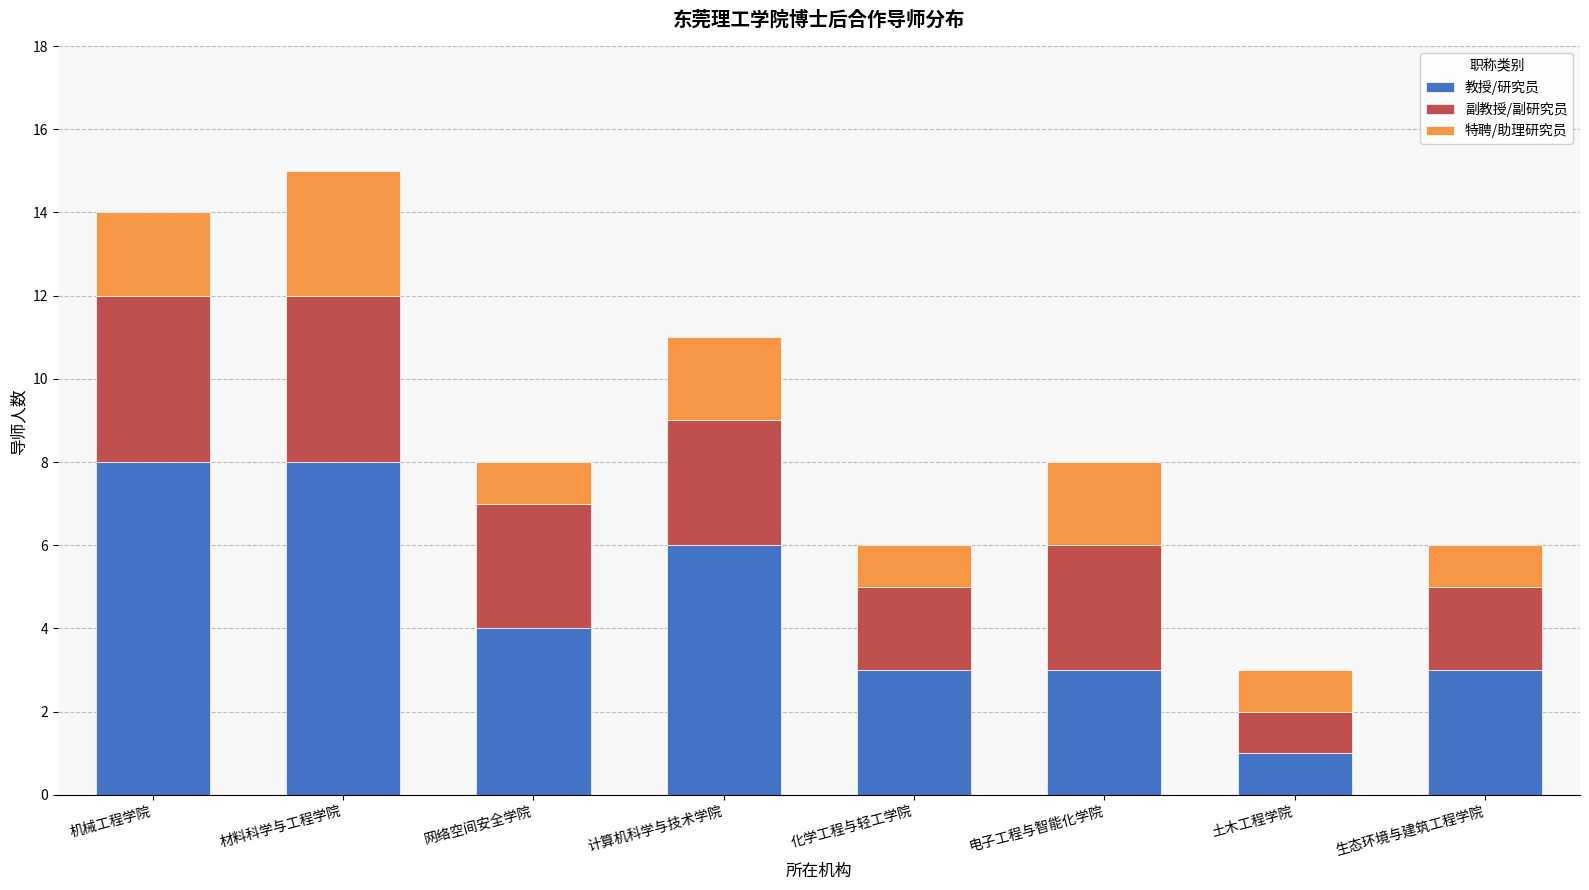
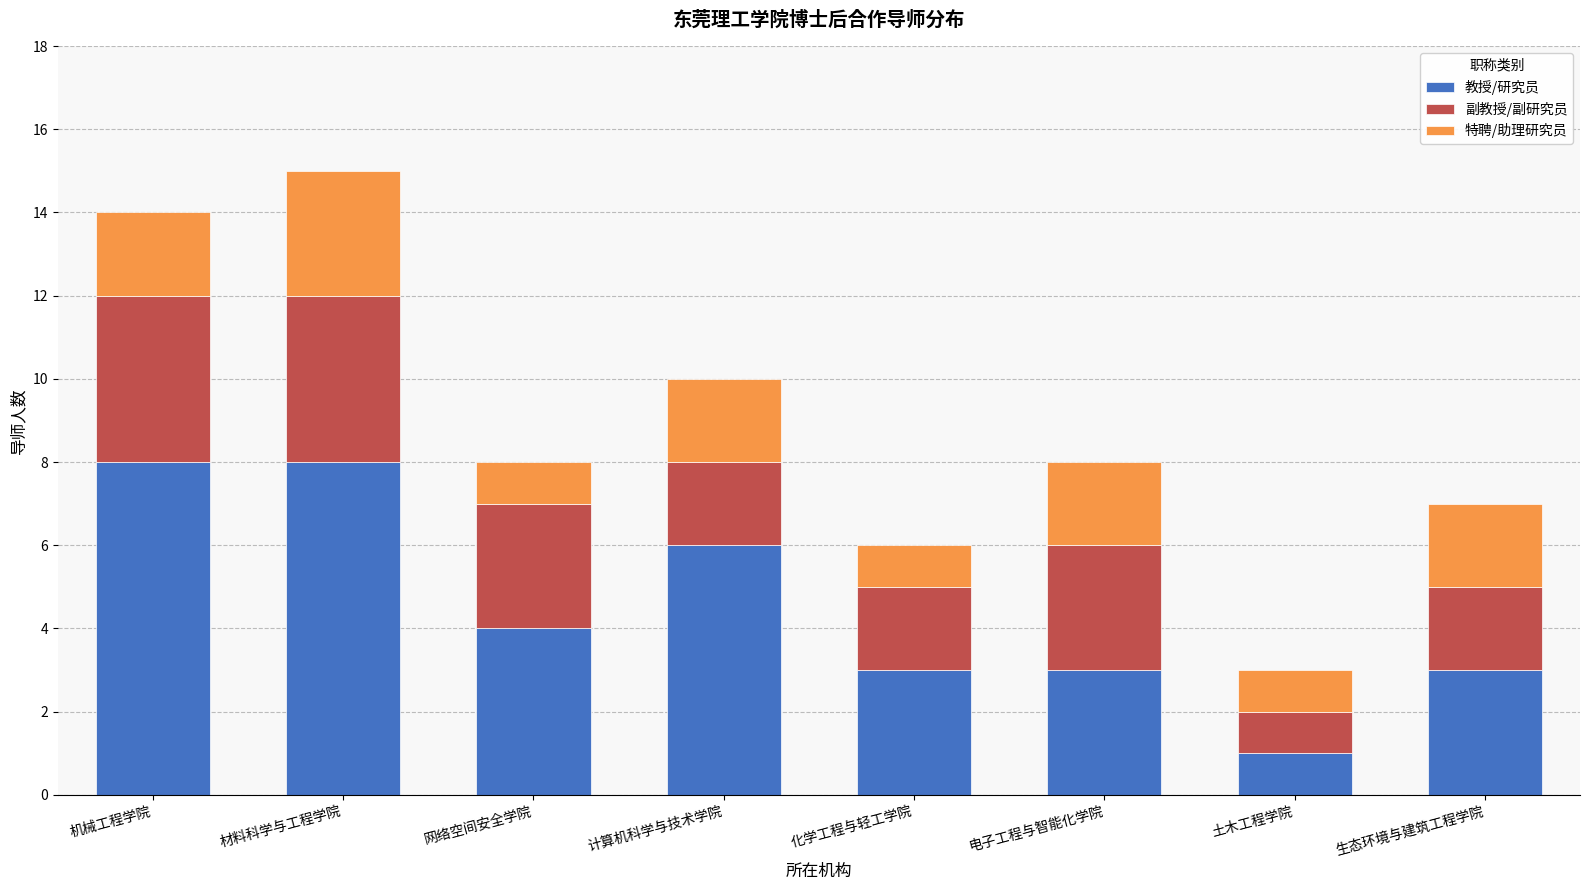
  {
    "教授/研究员": {
      "机械工程学院": 8,
      "材料科学与工程学院": 8,
      "网络空间安全学院": 4,
      "计算机科学与技术学院": 6,
      "化学工程与轻工学院": 3,
      "电子工程与智能化学院": 3,
      "土木工程学院": 1,
      "生态环境与建筑工程学院": 3
    },
    "副教授/副研究员": {
      "机械工程学院": 4,
      "材料科学与工程学院": 4,
      "网络空间安全学院": 3,
-     "计算机科学与技术学院": 3,
+     "计算机科学与技术学院": 2,
      "化学工程与轻工学院": 2,
      "电子工程与智能化学院": 3,
      "土木工程学院": 1,
      "生态环境与建筑工程学院": 2
    },
    "特聘/助理研究员": {
      "机械工程学院": 2,
      "材料科学与工程学院": 3,
      "网络空间安全学院": 1,
      "计算机科学与技术学院": 2,
      "化学工程与轻工学院": 1,
      "电子工程与智能化学院": 2,
      "土木工程学院": 1,
-     "生态环境与建筑工程学院": 1
+     "生态环境与建筑工程学院": 2
    }
  }
